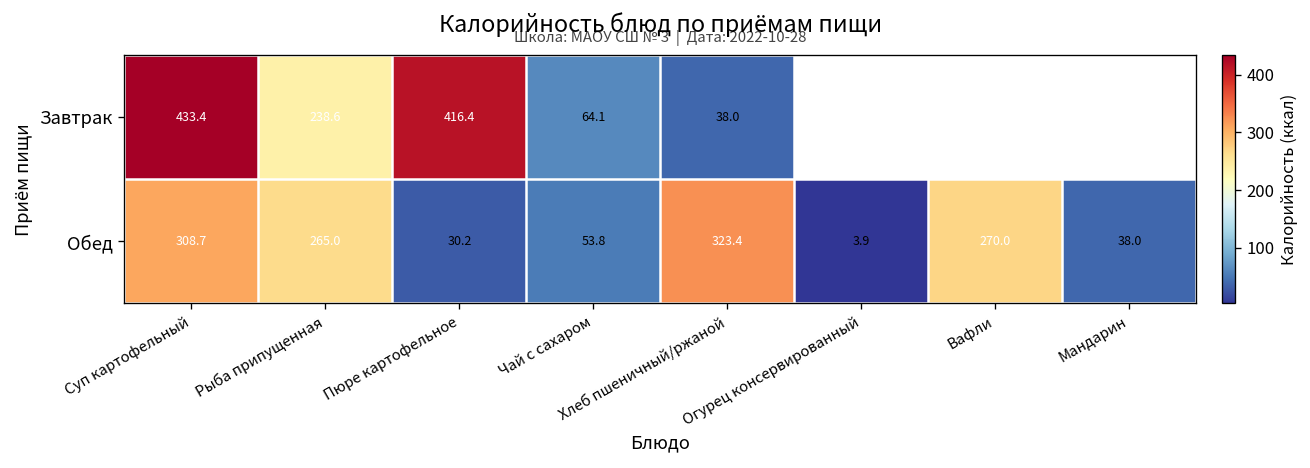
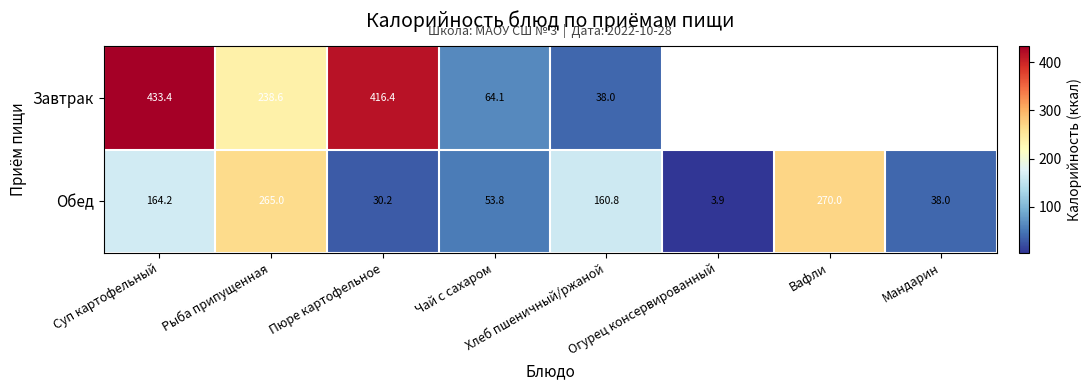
  {
    "Завтрак": {
      "Суп картофельный": 433.4,
      "Рыба припущенная": 238.6,
      "Пюре картофельное": 416.4,
      "Чай с сахаром": 64.1,
      "Хлеб пшеничный/ржаной": 38.0
    },
    "Обед": {
-     "Суп картофельный": 308.7,
+     "Суп картофельный": 164.2,
      "Рыба припущенная": 265.0,
      "Пюре картофельное": 30.2,
      "Чай с сахаром": 53.8,
-     "Хлеб пшеничный/ржаной": 323.4,
+     "Хлеб пшеничный/ржаной": 160.8,
      "Огурец консервированный": 3.9,
      "Вафли": 270.0,
      "Мандарин": 38.0
    }
  }
